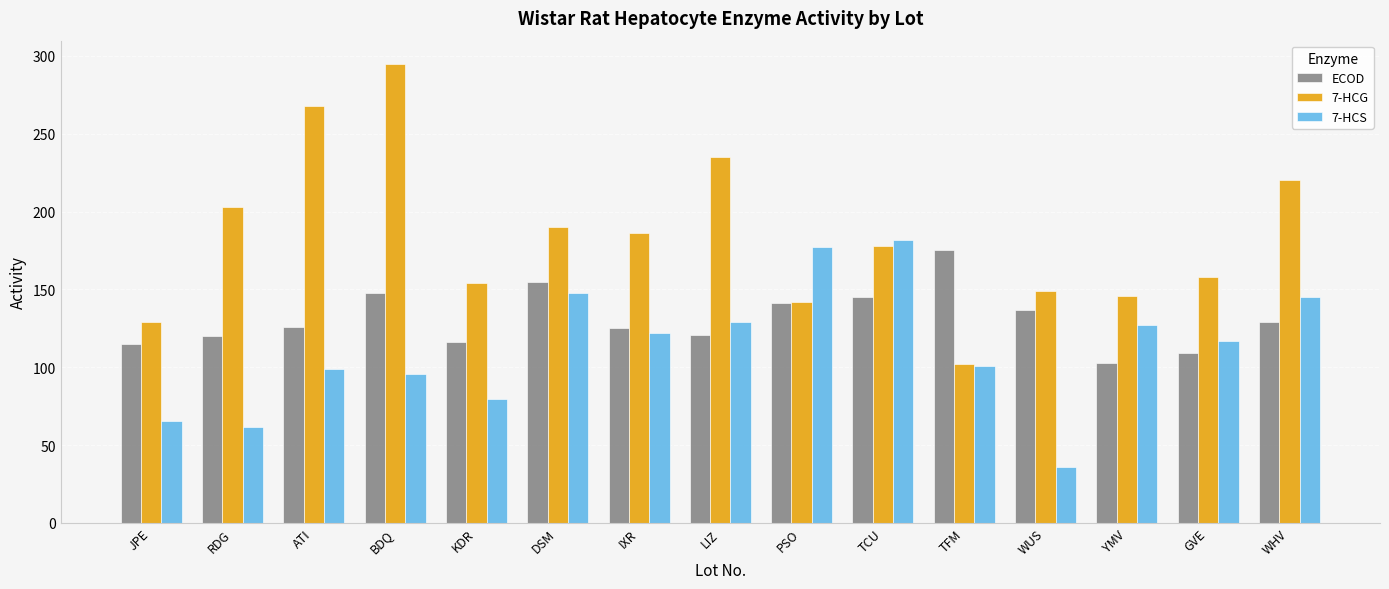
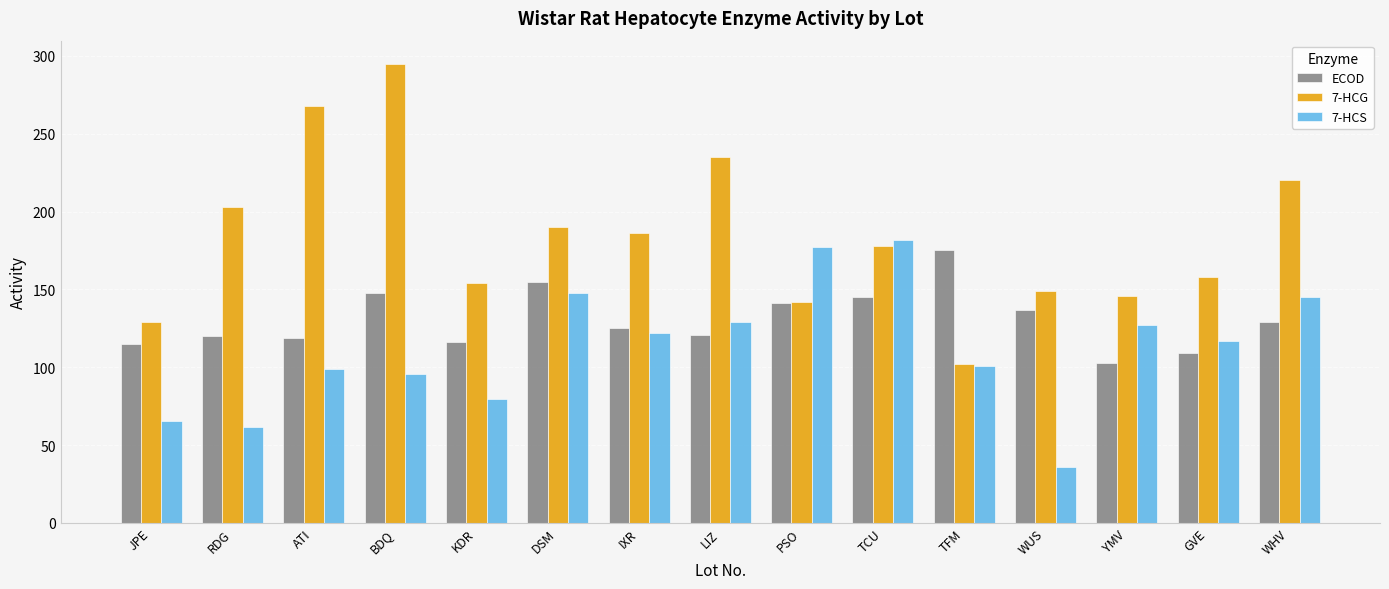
  {
    "ECOD": {
      "JPE": 115,
      "RDG": 120,
-     "ATI": 126,
+     "ATI": 119,
      "BDQ": 148,
      "KDR": 116,
      "DSM": 155,
      "IXR": 125,
      "LIZ": 121,
      "PSO": 141,
      "TCU": 145,
      "TFM": 175,
      "WUS": 137,
      "YMV": 103,
      "GVE": 109,
      "WHV": 129
    },
    "7-HCG": {
      "JPE": 129,
      "RDG": 203,
      "ATI": 268,
      "BDQ": 295,
      "KDR": 154,
      "DSM": 190,
      "IXR": 186,
      "LIZ": 235,
      "PSO": 142,
      "TCU": 178,
      "TFM": 102,
      "WUS": 149,
      "YMV": 146,
      "GVE": 158,
      "WHV": 220
    },
    "7-HCS": {
      "JPE": 66,
      "RDG": 61,
      "ATI": 99,
      "BDQ": 96,
      "KDR": 79,
      "DSM": 148,
      "IXR": 122,
      "LIZ": 129,
      "PSO": 177,
      "TCU": 182,
      "TFM": 101,
      "WUS": 36,
      "YMV": 127,
      "GVE": 117,
      "WHV": 145
    }
  }
